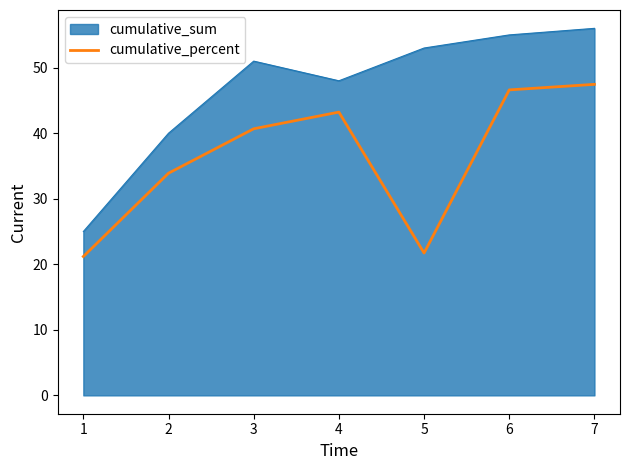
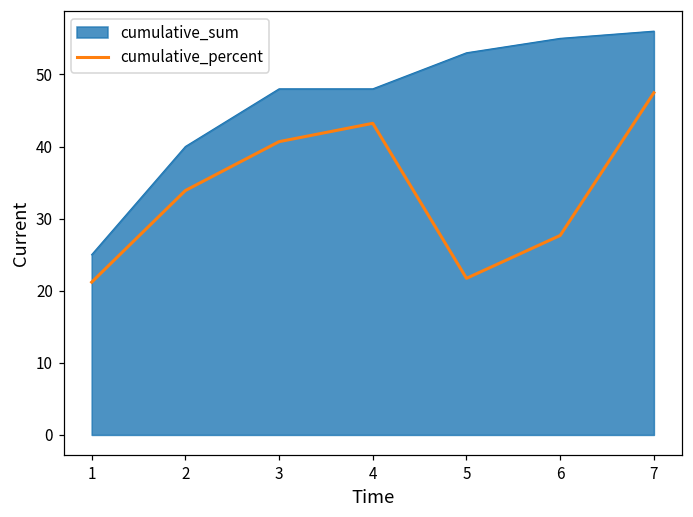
  {
    "cumulative_sum": {
      "1": 25,
      "2": 40,
-     "3": 51,
+     "3": 48,
      "4": 48,
      "5": 53,
      "6": 55,
      "7": 56
    },
    "cumulative_percent": {
      "1": 21,
      "2": 34,
      "3": 41,
      "4": 43,
      "5": 22,
-     "6": 47,
+     "6": 28,
      "7": 47
    }
  }
